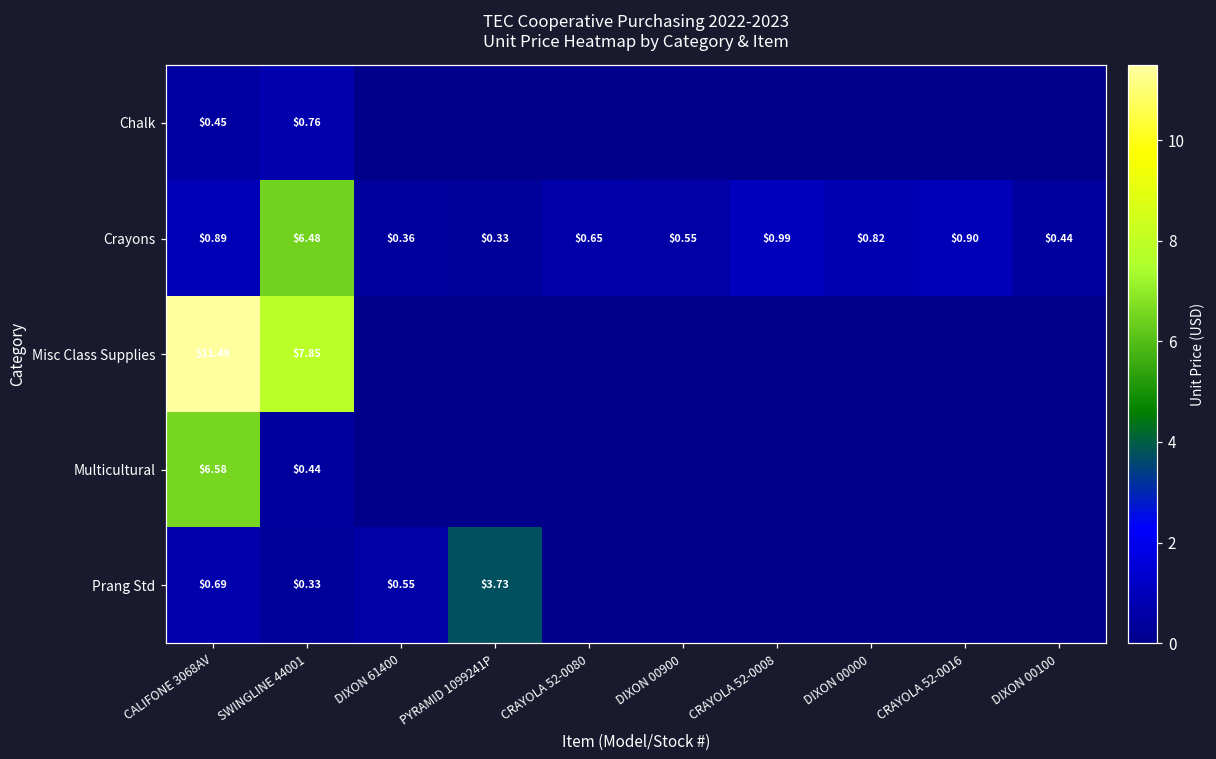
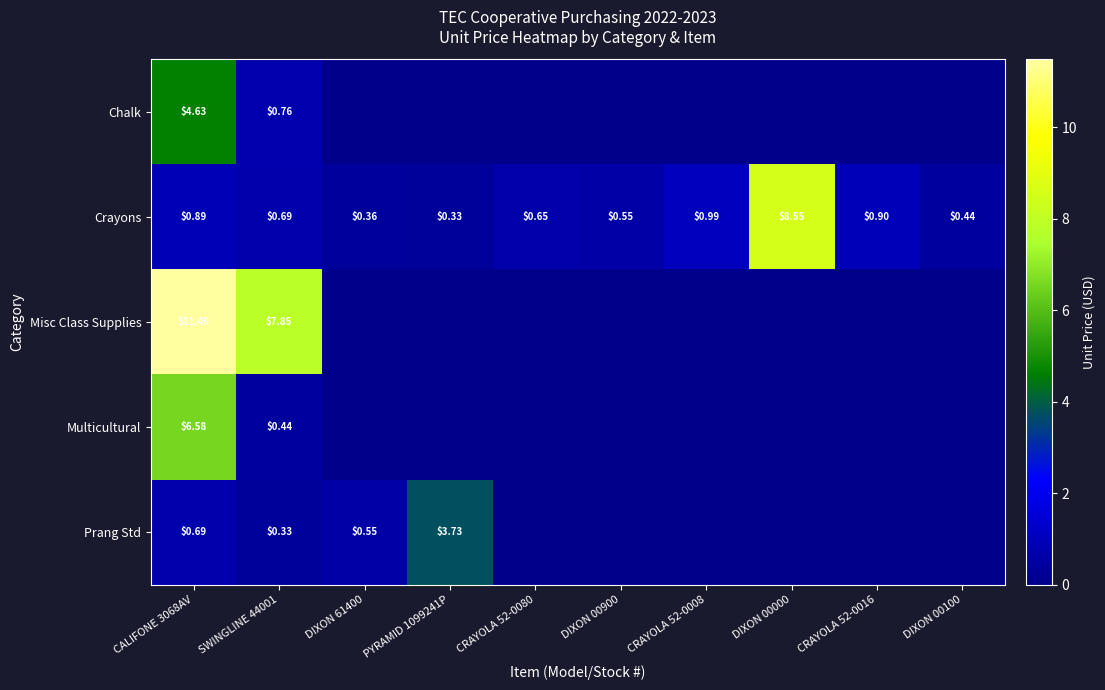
  {
    "Chalk": {
-     "CALIFONE 3068AV": "$0.45",
+     "CALIFONE 3068AV": "$4.63",
      "SWINGLINE 44001": "$0.76"
    },
    "Crayons": {
      "CALIFONE 3068AV": "$0.89",
-     "SWINGLINE 44001": "$6.48",
+     "SWINGLINE 44001": "$0.69",
      "DIXON 61400": "$0.36",
      "PYRAMID 1099241P": "$0.33",
      "CRAYOLA 52-0080": "$0.65",
      "DIXON 00900": "$0.55",
      "CRAYOLA 52-0008": "$0.99",
-     "DIXON 00000": "$0.82",
+     "DIXON 00000": "$8.55",
      "CRAYOLA 52-0016": "$0.90",
      "DIXON 00100": "$0.44"
    },
    "Misc Class Supplies": {
      "CALIFONE 3068AV": "$11.49",
      "SWINGLINE 44001": "$7.85"
    },
    "Multicultural": {
      "CALIFONE 3068AV": "$6.58",
      "SWINGLINE 44001": "$0.44"
    },
    "Prang Std": {
      "CALIFONE 3068AV": "$0.69",
      "SWINGLINE 44001": "$0.33",
      "DIXON 61400": "$0.55",
      "PYRAMID 1099241P": "$3.73"
    }
  }
